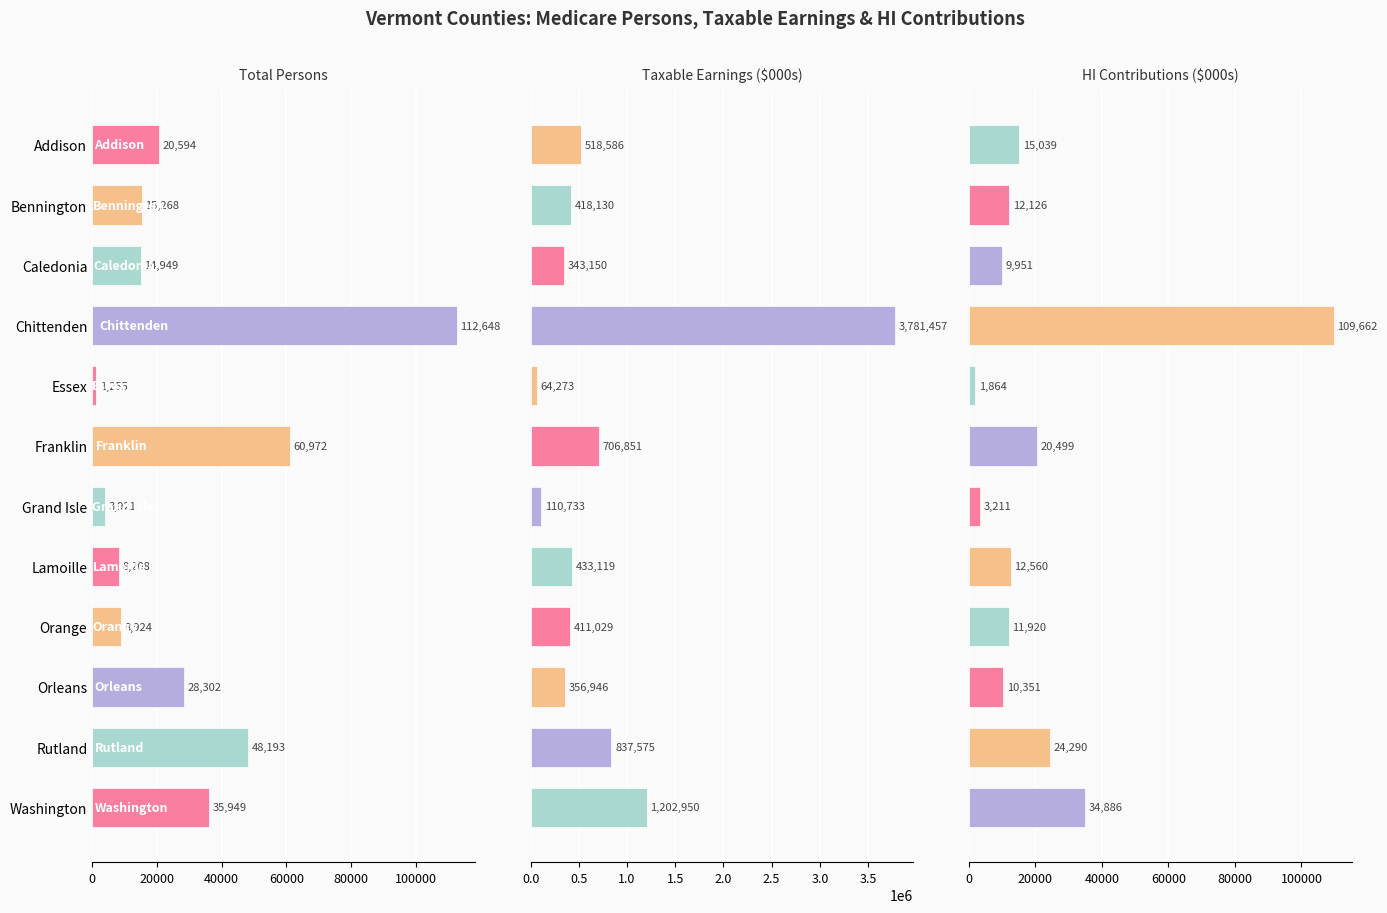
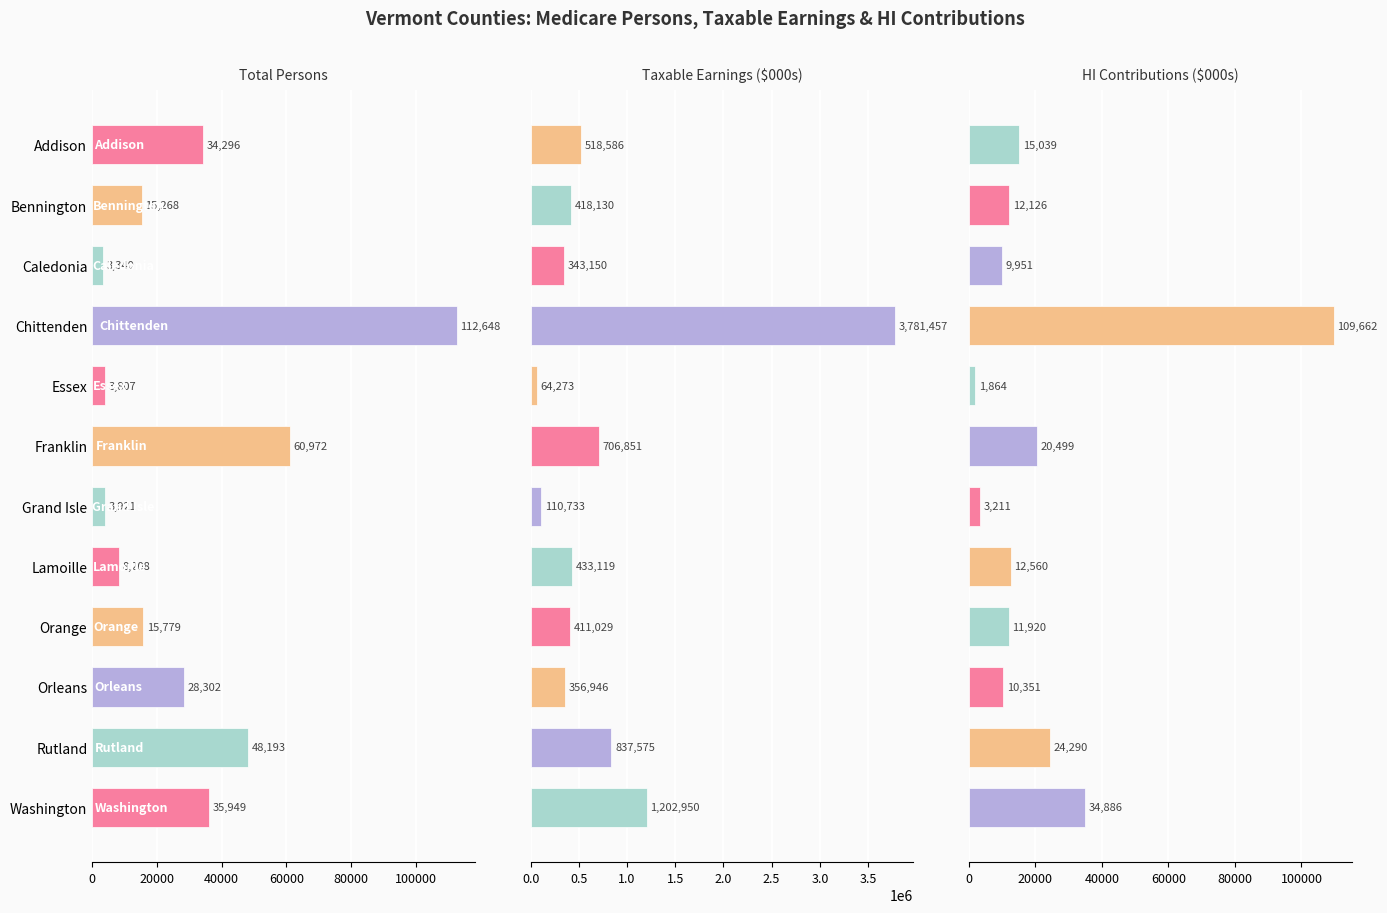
  {
    "Total Persons": {
-     "Addison": "20,594",
-     "Caledonia": "14,949",
+     "Addison": "34,296",
+     "Caledonia": "3,340",
      "Chittenden": "112,648",
-     "Essex": "1,255",
+     "Essex": "3,807",
      "Franklin": "60,972",
      "Grand Isle": "3,921",
      "Lamoille": "8,208",
-     "Orange": "8,924",
+     "Orange": "15,779",
      "Orleans": "28,302",
      "Rutland": "48,193",
      "Washington": "35,949"
    }
  }
